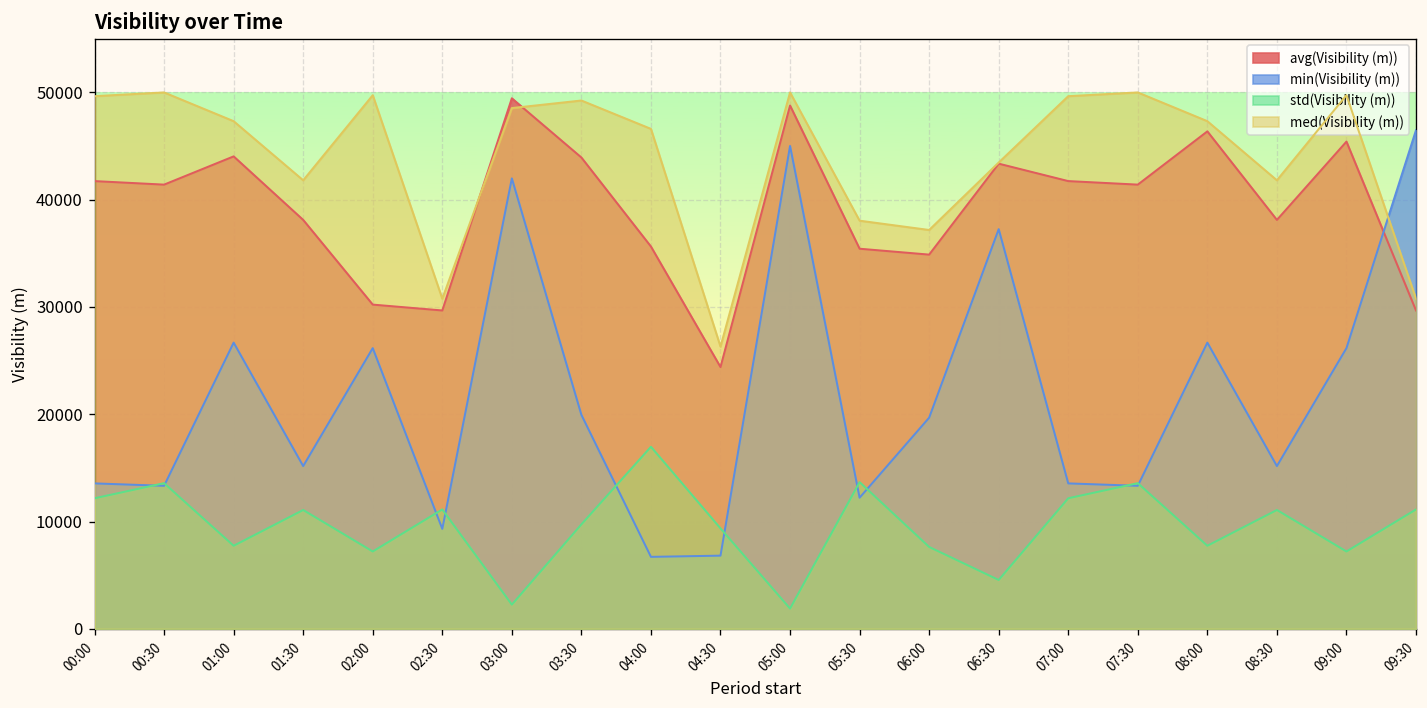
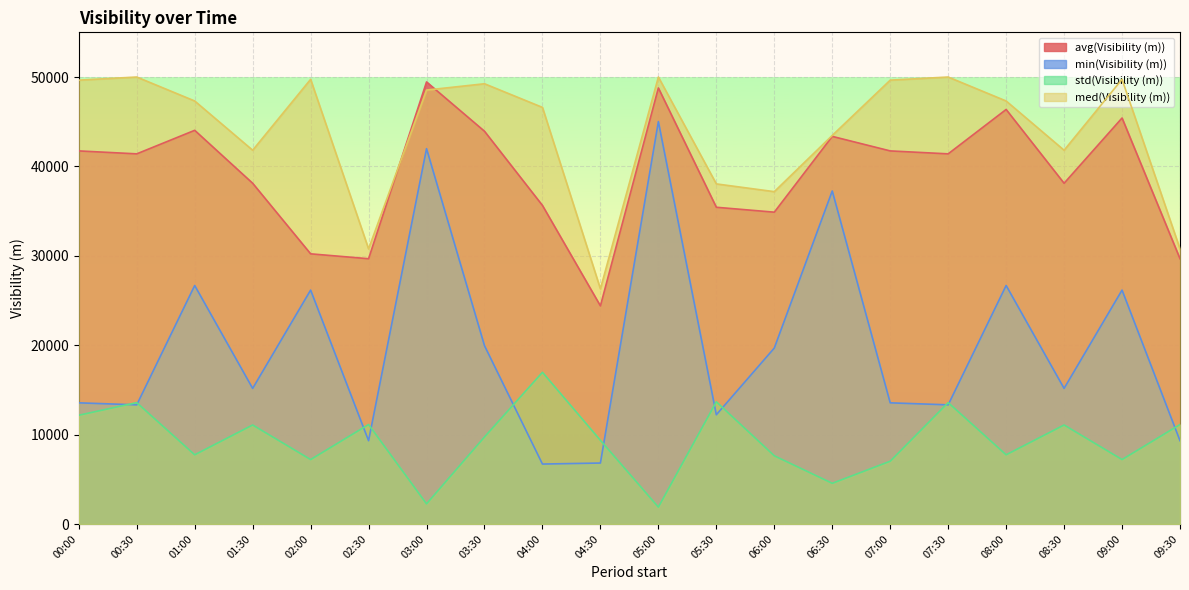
  {
    "avg(Visibility (m))": {
      "00:00": 42000,
      "00:30": 41000,
      "01:00": 44000,
      "01:30": 38000,
      "02:00": 30000,
      "02:30": 30000,
      "03:00": 49000,
      "03:30": 44000,
      "04:00": 36000,
      "04:30": 24000,
      "05:00": 49000,
      "05:30": 35000,
      "06:00": 35000,
      "07:00": 42000,
      "07:30": 41000,
      "08:00": 46000,
      "08:30": 38000,
      "09:00": 45000,
      "09:30": 30000
    },
    "min(Visibility (m))": {
      "00:00": 14000,
      "01:00": 27000,
      "01:30": 15000,
      "02:00": 26000,
      "02:30": 9000,
      "03:00": 42000,
      "03:30": 20000,
      "04:00": 7000,
      "04:30": 7000,
      "05:00": 45000,
      "05:30": 12000,
      "06:00": 20000,
      "06:30": 37000,
      "07:00": 14000,
      "08:00": 27000,
      "08:30": 15000,
      "09:00": 26000,
-     "09:30": 46000
+     "09:30": 9000
    },
    "std(Visibility (m))": {
      "00:00": 12000,
      "01:00": 8000,
      "01:30": 11000,
      "02:00": 7000,
      "02:30": 11000,
      "03:00": 2000,
      "03:30": 10000,
      "04:00": 17000,
      "04:30": 9000,
      "05:00": 2000,
      "05:30": 14000,
      "06:00": 8000,
      "06:30": 5000,
-     "07:00": 12000,
+     "07:00": 7000,
      "08:00": 8000,
      "08:30": 11000,
      "09:00": 7000,
      "09:30": 11000
    },
    "med(Visibility (m))": {
      "00:00": 50000,
      "00:30": 50000,
      "01:00": 47000,
      "01:30": 42000,
      "02:00": 50000,
      "02:30": 31000,
      "03:00": 49000,
      "03:30": 49000,
      "04:00": 47000,
      "04:30": 26000,
      "05:00": 50000,
      "05:30": 38000,
      "06:00": 37000,
      "07:00": 50000,
      "07:30": 50000,
      "08:00": 47000,
      "08:30": 42000,
      "09:30": 31000
    }
  }
